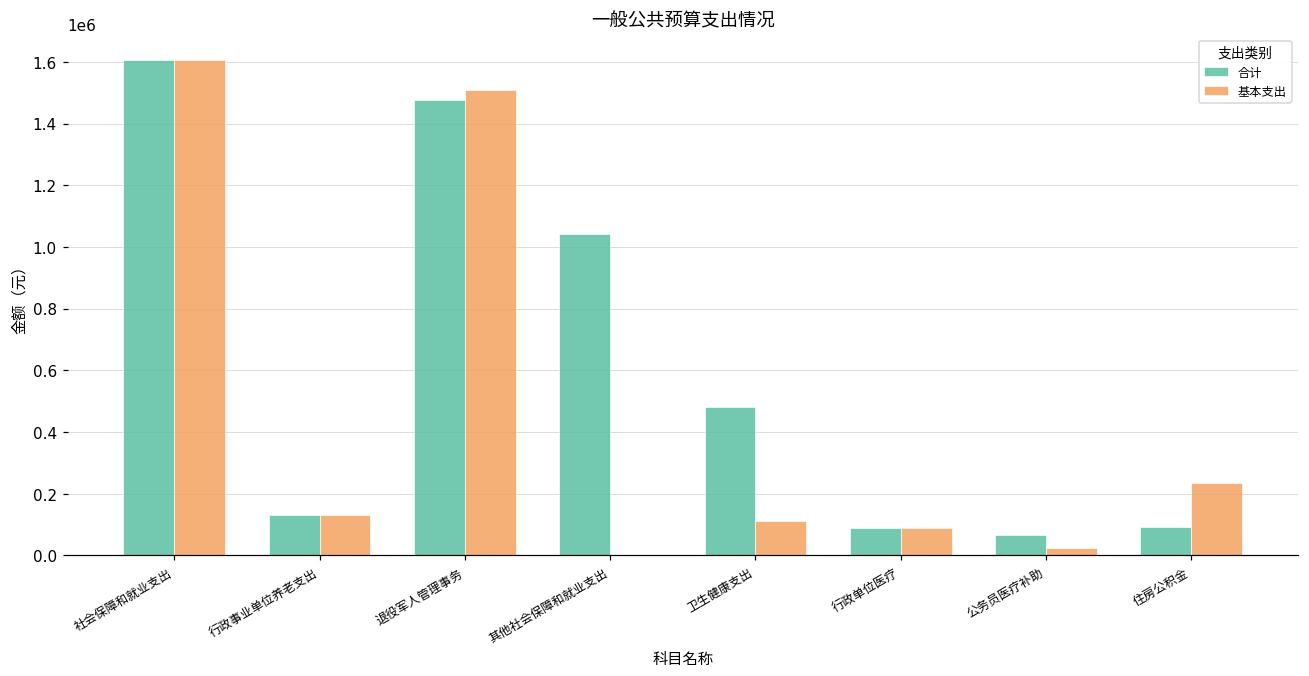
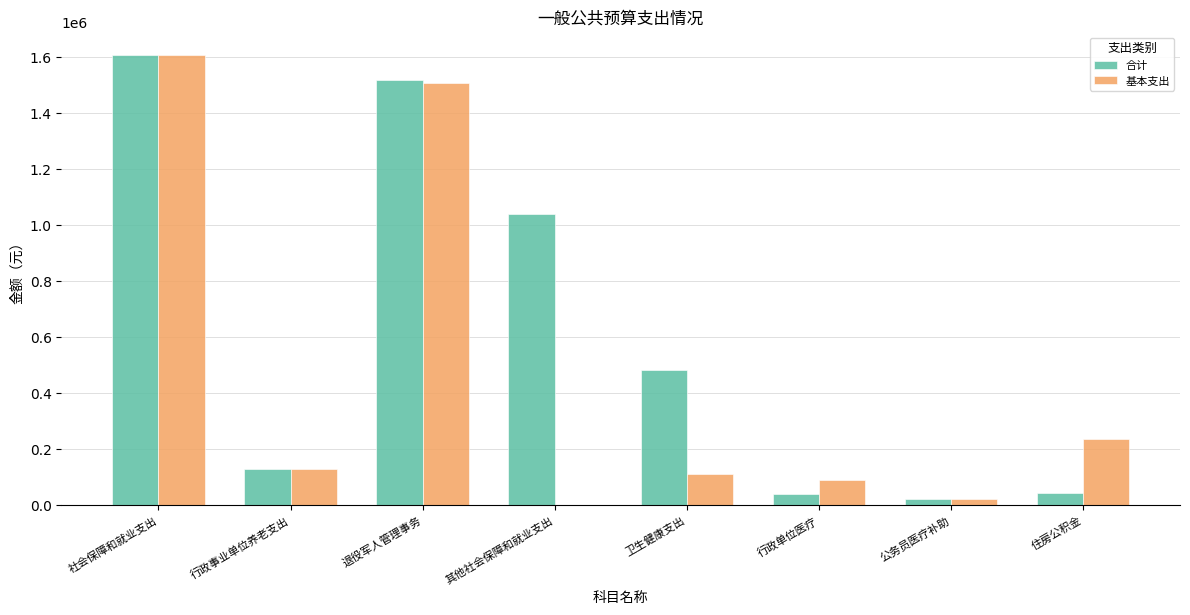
  {
    "合计": {
      "社会保障和就业支出": 1610000,
      "行政事业单位养老支出": 130000,
-     "退役军人管理事务": 1480000,
+     "退役军人管理事务": 1520000,
      "其他社会保障和就业支出": 1040000,
      "卫生健康支出": 480000,
-     "行政单位医疗": 90000,
-     "公务员医疗补助": 70000,
-     "住房公积金": 90000
+     "行政单位医疗": 40000,
+     "公务员医疗补助": 20000,
+     "住房公积金": 40000
    },
    "基本支出": {
      "社会保障和就业支出": 1610000,
      "行政事业单位养老支出": 130000,
      "退役军人管理事务": 1510000,
      "卫生健康支出": 110000,
      "行政单位医疗": 90000,
      "公务员医疗补助": 20000,
      "住房公积金": 230000
    }
  }
